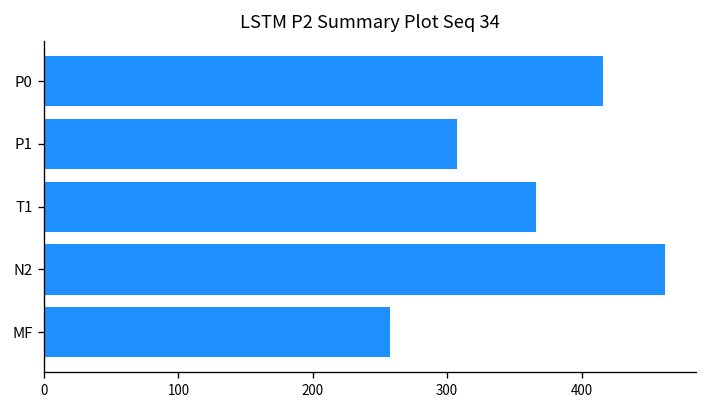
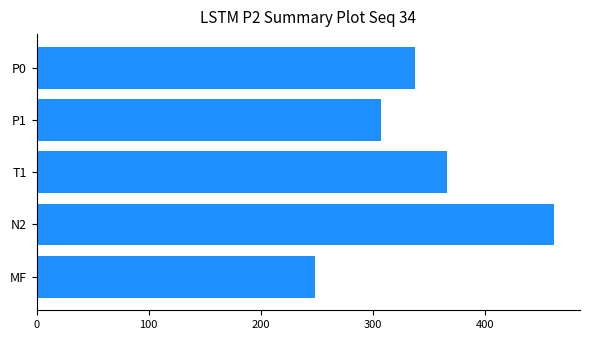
  {
-   "P0": 416,
+   "P0": 338,
    "P1": 307,
    "T1": 366,
    "N2": 462,
-   "MF": 258
+   "MF": 249
  }
